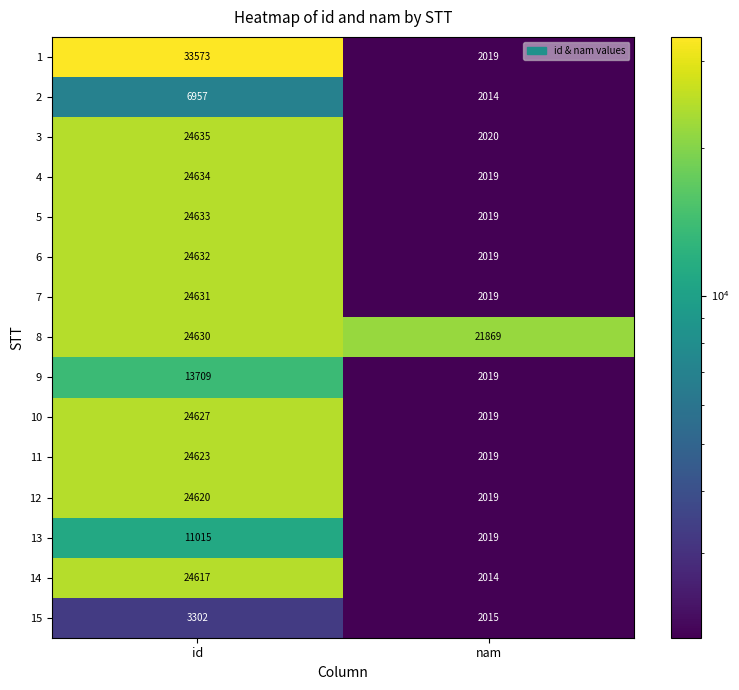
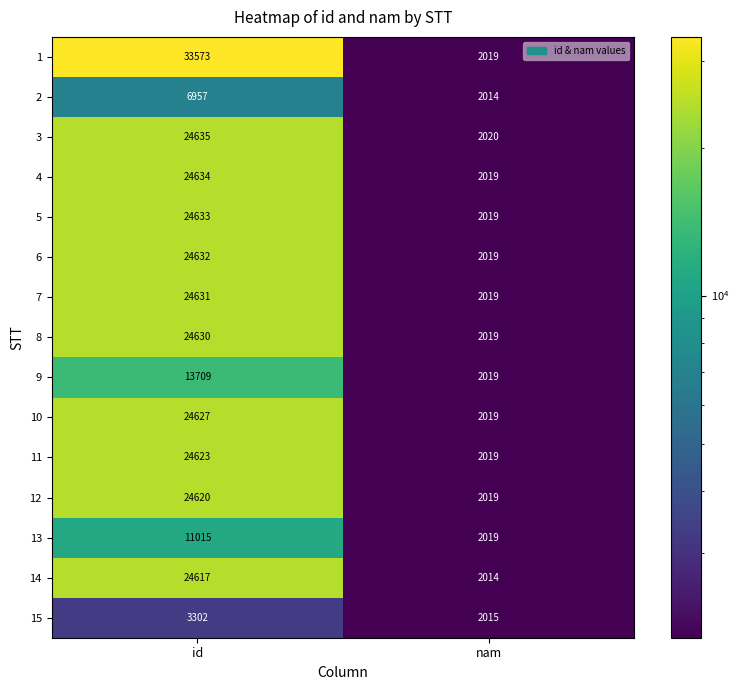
  {
    "1": {
      "id": 33573,
      "nam": 2019
    },
    "2": {
      "id": 6957,
      "nam": 2014
    },
    "3": {
      "id": 24635,
      "nam": 2020
    },
    "4": {
      "id": 24634,
      "nam": 2019
    },
    "5": {
      "id": 24633,
      "nam": 2019
    },
    "6": {
      "id": 24632,
      "nam": 2019
    },
    "7": {
      "id": 24631,
      "nam": 2019
    },
    "8": {
      "id": 24630,
-     "nam": 21869
+     "nam": 2019
    },
    "9": {
      "id": 13709,
      "nam": 2019
    },
    "10": {
      "id": 24627,
      "nam": 2019
    },
    "11": {
      "id": 24623,
      "nam": 2019
    },
    "12": {
      "id": 24620,
      "nam": 2019
    },
    "13": {
      "id": 11015,
      "nam": 2019
    },
    "14": {
      "id": 24617,
      "nam": 2014
    },
    "15": {
      "id": 3302,
      "nam": 2015
    }
  }
